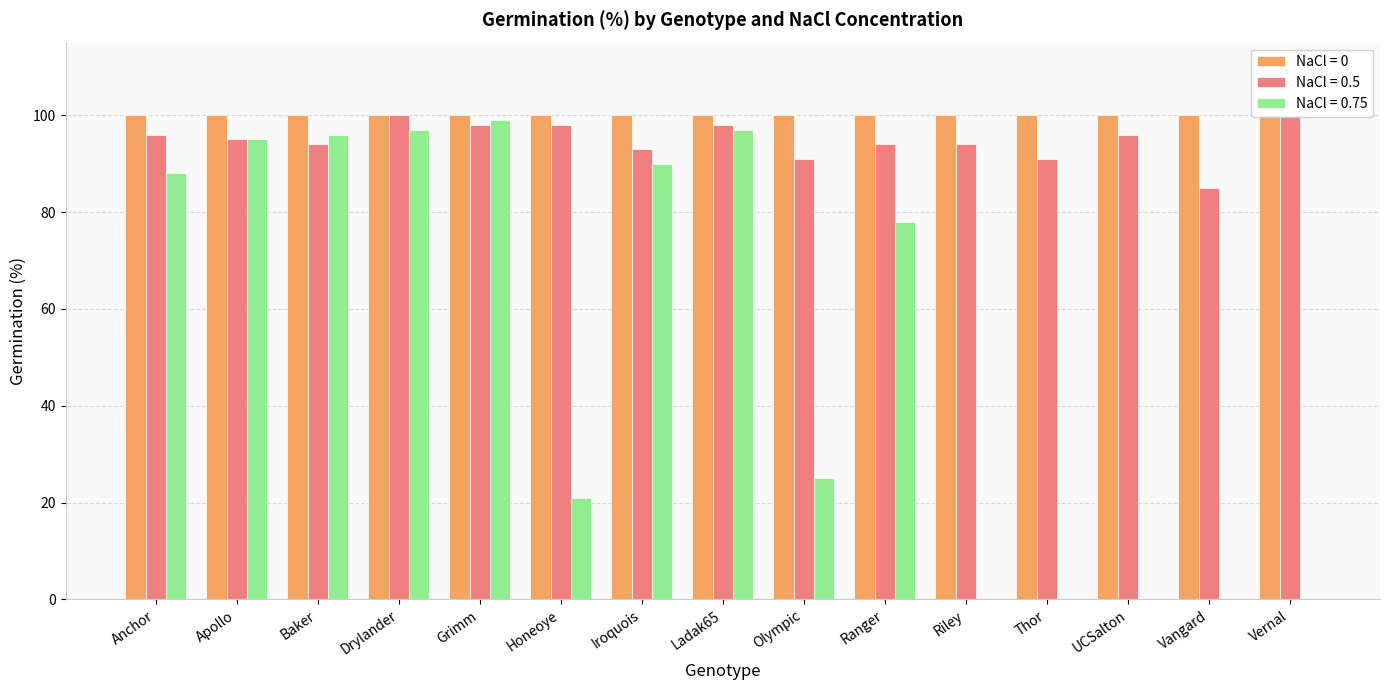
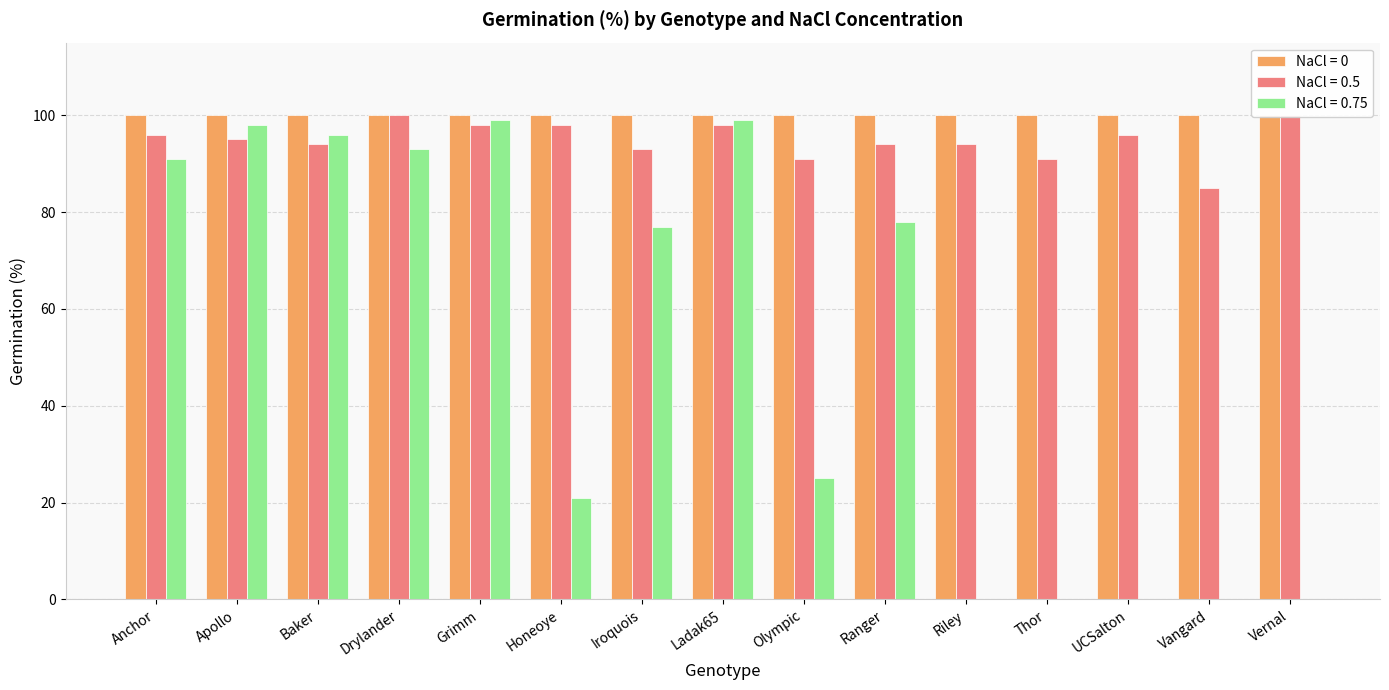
  {
    "NaCl = 0.75": {
-     "Anchor": 88,
-     "Apollo": 95,
+     "Anchor": 91,
+     "Apollo": 98,
      "Baker": 96,
-     "Drylander": 97,
+     "Drylander": 93,
      "Grimm": 99,
      "Honeoye": 21,
-     "Iroquois": 90,
-     "Ladak65": 97,
+     "Iroquois": 77,
+     "Ladak65": 99,
      "Olympic": 25,
      "Ranger": 78,
      "Riley": 0,
      "Thor": 0,
      "UCSalton": 0,
      "Vangard": 0,
      "Vernal": 0
    }
  }
